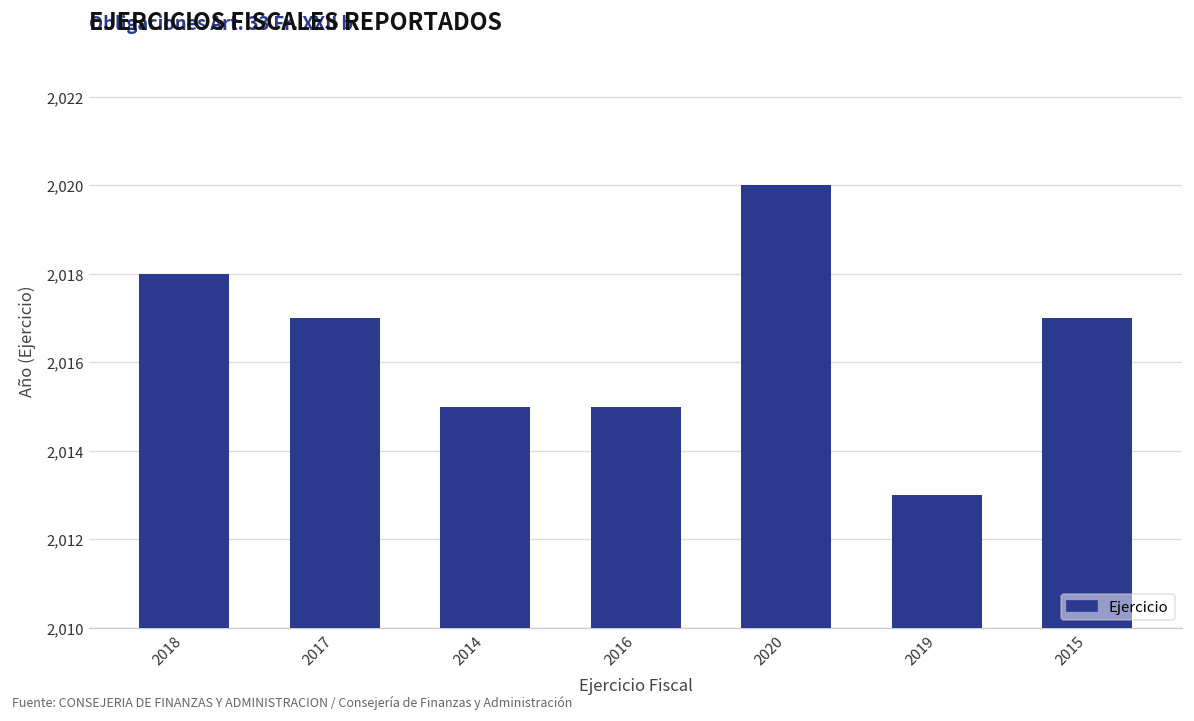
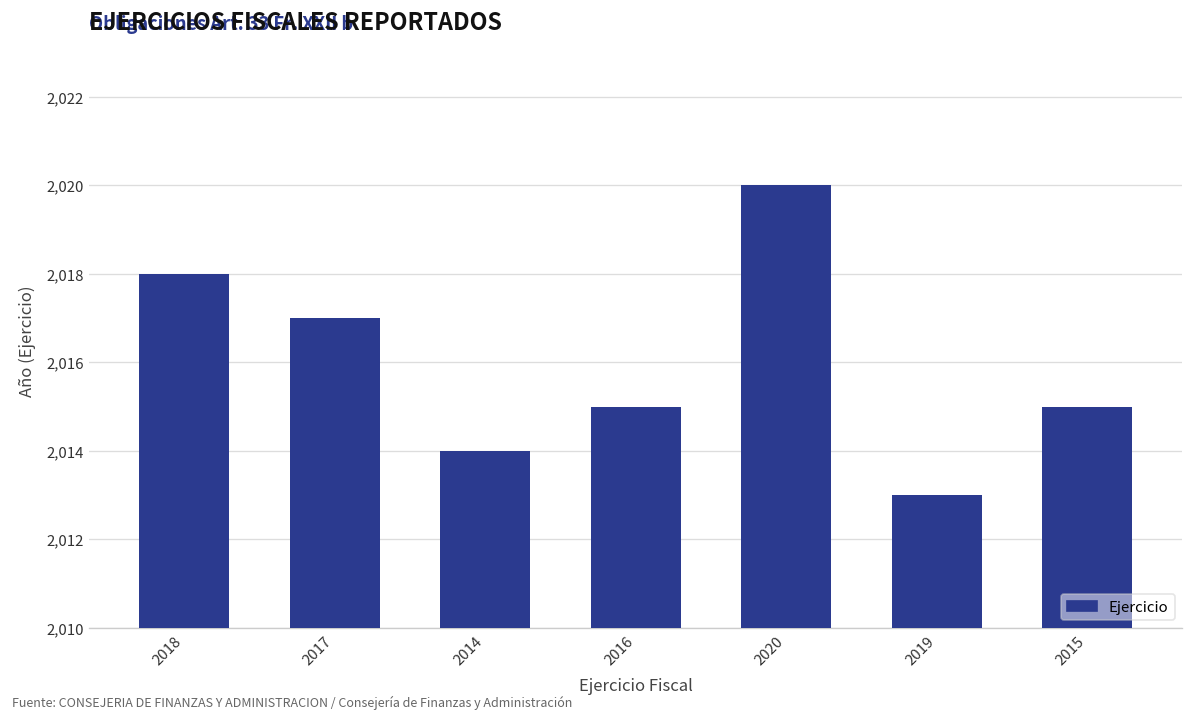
  {
    "2018": "2,018",
    "2017": "2,017",
-   "2014": "2,015",
+   "2014": "2,014",
    "2016": "2,015",
    "2020": "2,020",
    "2019": "2,013",
-   "2015": "2,017"
+   "2015": "2,015"
  }
